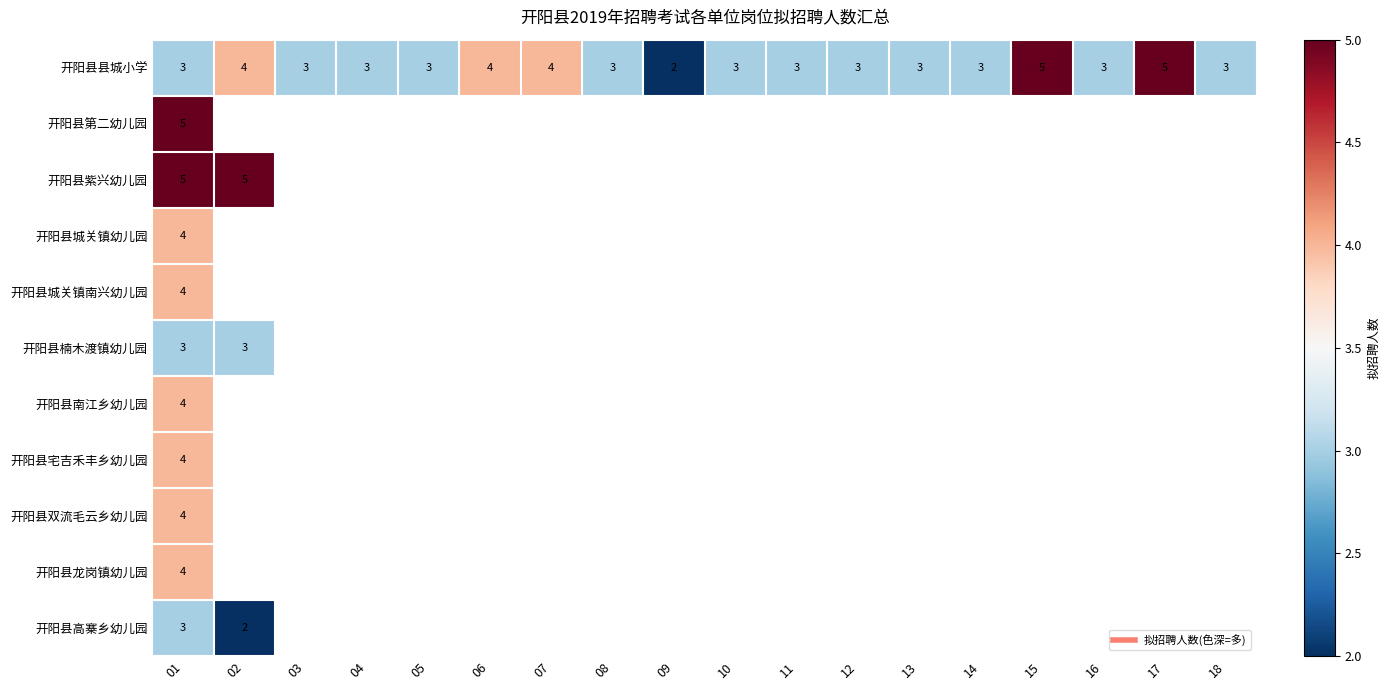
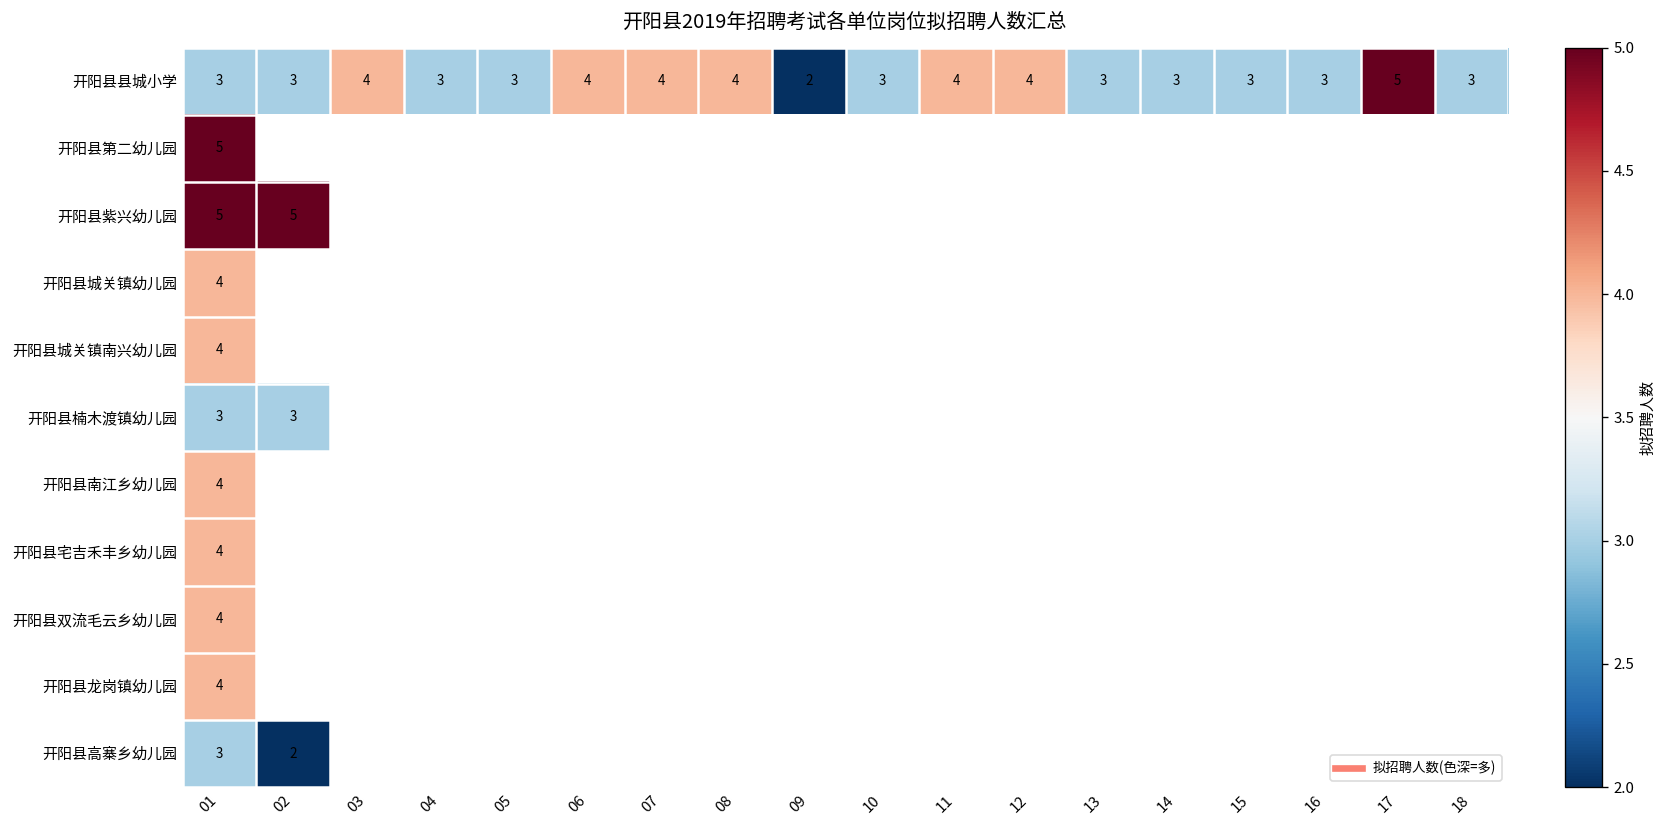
  {
    "开阳县县城小学": {
      "01": 3,
-     "02": 4,
-     "03": 3,
+     "02": 3,
+     "03": 4,
      "04": 3,
      "05": 3,
      "06": 4,
      "07": 4,
-     "08": 3,
+     "08": 4,
      "09": 2,
      "10": 3,
-     "11": 3,
-     "12": 3,
+     "11": 4,
+     "12": 4,
      "13": 3,
      "14": 3,
-     "15": 5,
+     "15": 3,
      "16": 3,
      "17": 5,
      "18": 3
    },
    "开阳县第二幼儿园": {
      "01": 5
    },
    "开阳县紫兴幼儿园": {
      "01": 5,
      "02": 5
    },
    "开阳县城关镇幼儿园": {
      "01": 4
    },
    "开阳县城关镇南兴幼儿园": {
      "01": 4
    },
    "开阳县楠木渡镇幼儿园": {
      "01": 3,
      "02": 3
    },
    "开阳县南江乡幼儿园": {
      "01": 4
    },
    "开阳县宅吉禾丰乡幼儿园": {
      "01": 4
    },
    "开阳县双流毛云乡幼儿园": {
      "01": 4
    },
    "开阳县龙岗镇幼儿园": {
      "01": 4
    },
    "开阳县高寨乡幼儿园": {
      "01": 3,
      "02": 2
    }
  }
